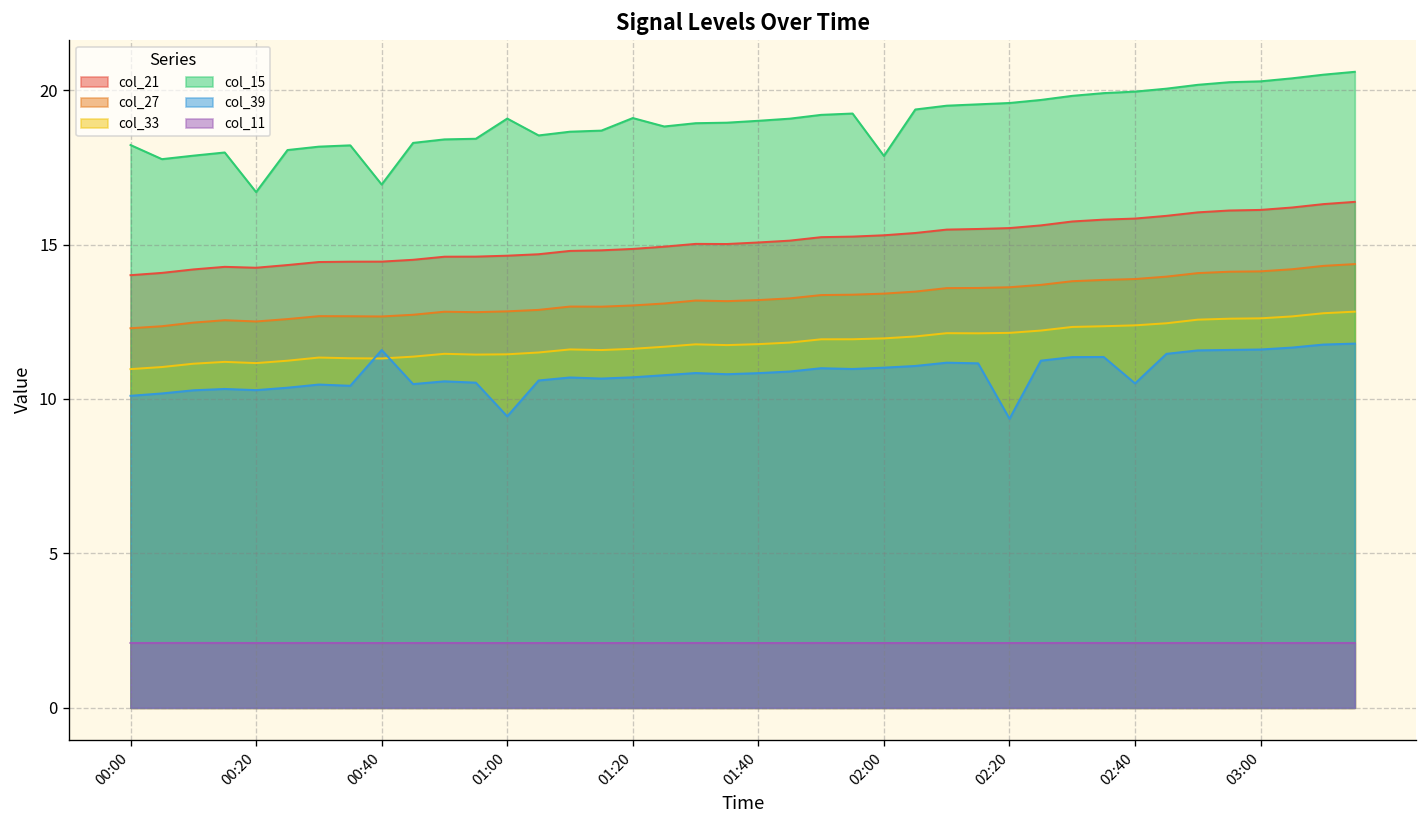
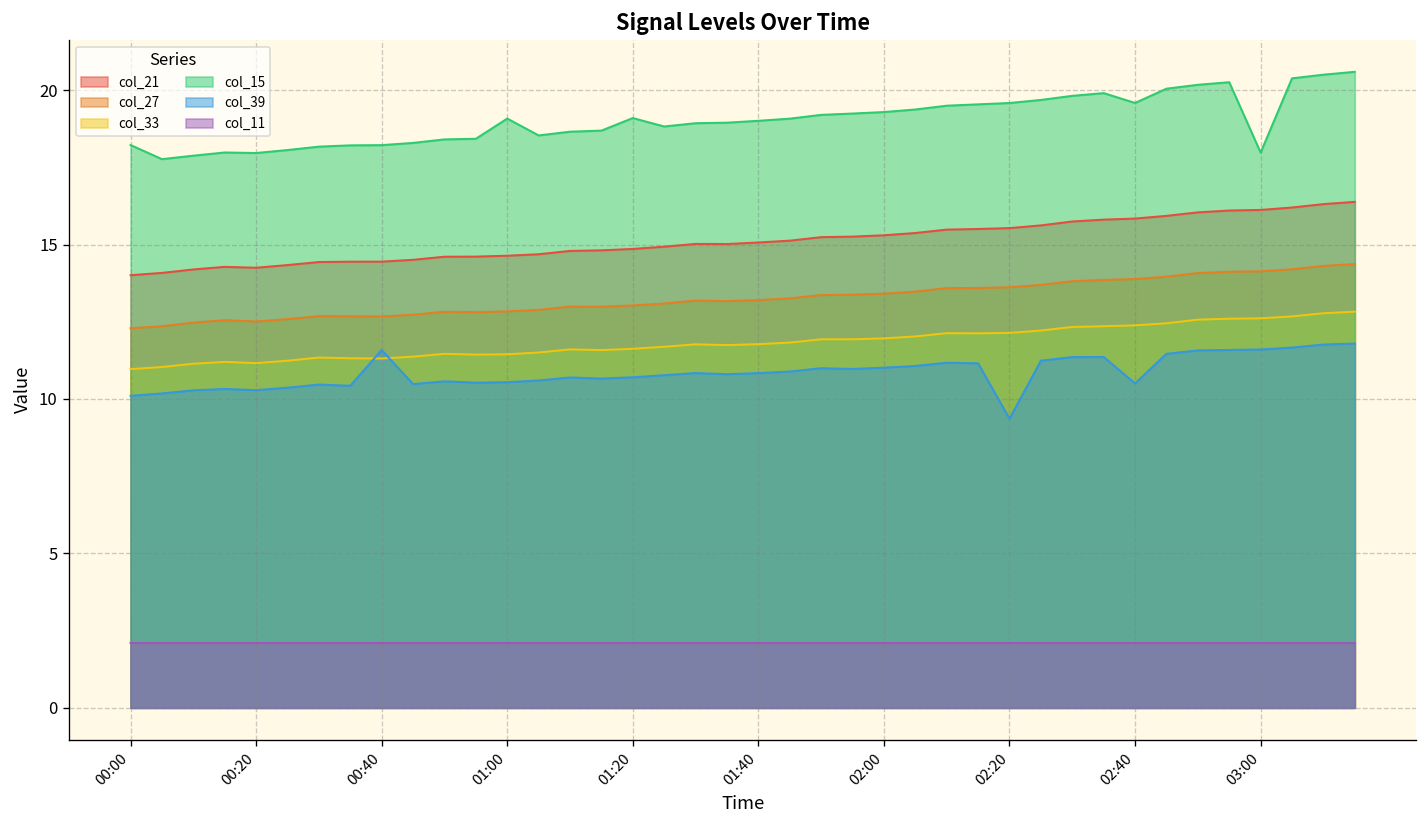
  {
    "col_15": {
      "00:00": 18.2,
-     "00:20": 16.7,
-     "00:40": 16.9,
+     "00:20": 18.0,
+     "00:40": 18.2,
      "01:00": 19.1,
      "01:20": 19.1,
      "01:40": 19.0,
-     "02:00": 17.9,
+     "02:00": 19.3,
      "02:20": 19.6,
-     "02:40": 20.0,
-     "03:00": 20.3
+     "02:40": 19.6,
+     "03:00": 18.0
    },
    "col_39": {
      "00:00": 10.1,
      "00:20": 10.3,
      "00:40": 11.6,
-     "01:00": 9.4,
+     "01:00": 10.5,
      "01:20": 10.7,
      "01:40": 10.8,
      "02:00": 11.0,
      "02:20": 9.4,
      "02:40": 10.5,
      "03:00": 11.6
    },
    "col_11": {
      "00:00": 2.1,
      "00:20": 2.1,
      "00:40": 2.1,
      "01:00": 2.1,
      "01:20": 2.1,
      "01:40": 2.1,
      "02:00": 2.1,
      "02:20": 2.1,
      "02:40": 2.1,
      "03:00": 2.1
    }
  }
